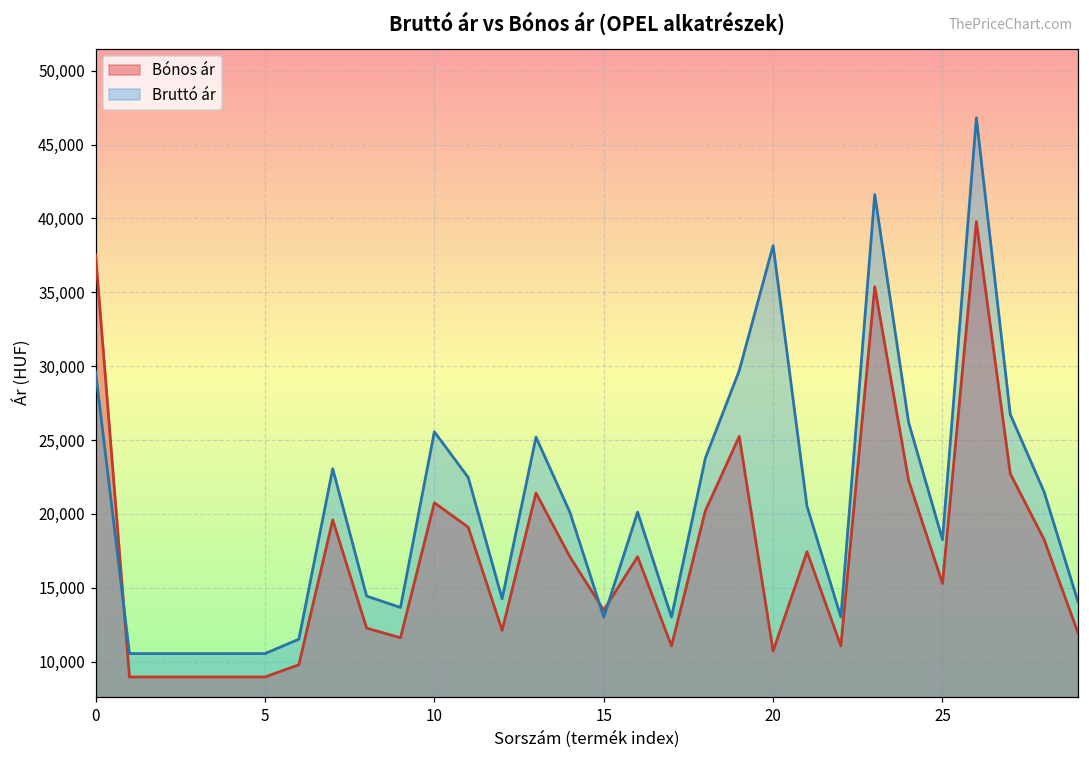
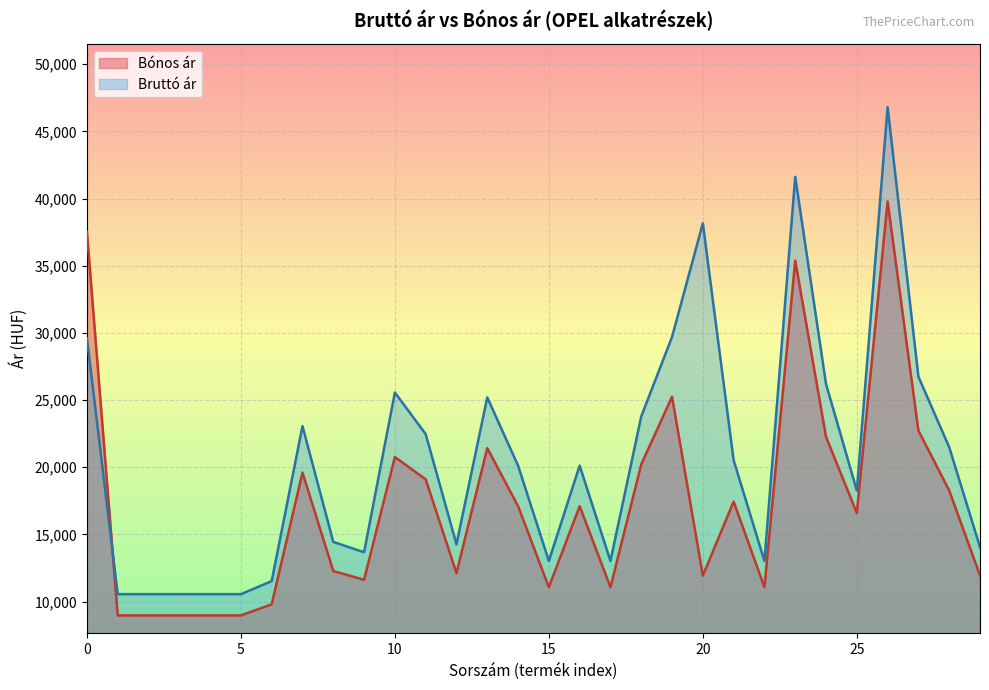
  {
    "Bónos ár": {
      "0": "37,500",
      "5": "9,000",
      "10": "20,800",
-     "15": "13,500",
-     "20": "10,700",
-     "25": "15,300"
+     "15": "11,100",
+     "20": "11,900",
+     "25": "16,600"
    },
    "Bruttó ár": {
      "0": "29,600",
      "5": "10,600",
      "10": "25,600",
      "15": "13,000",
      "20": "38,200",
      "25": "18,300"
    }
  }
